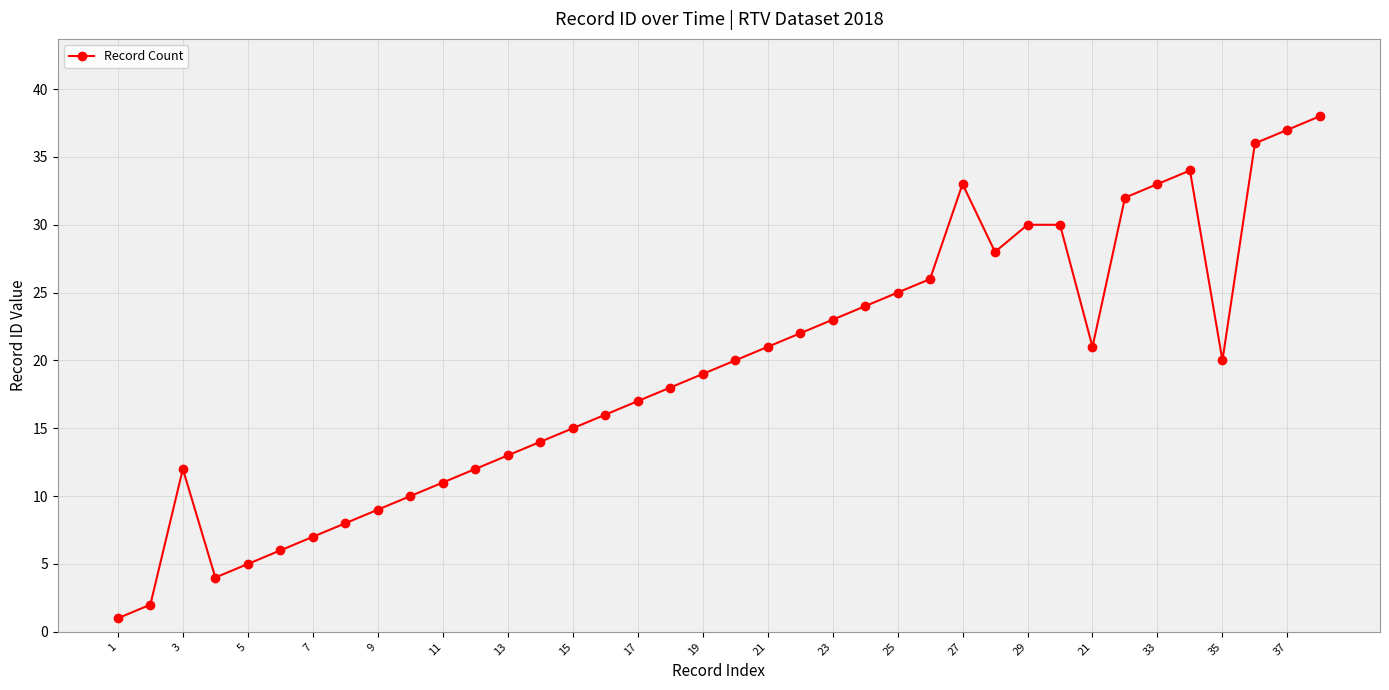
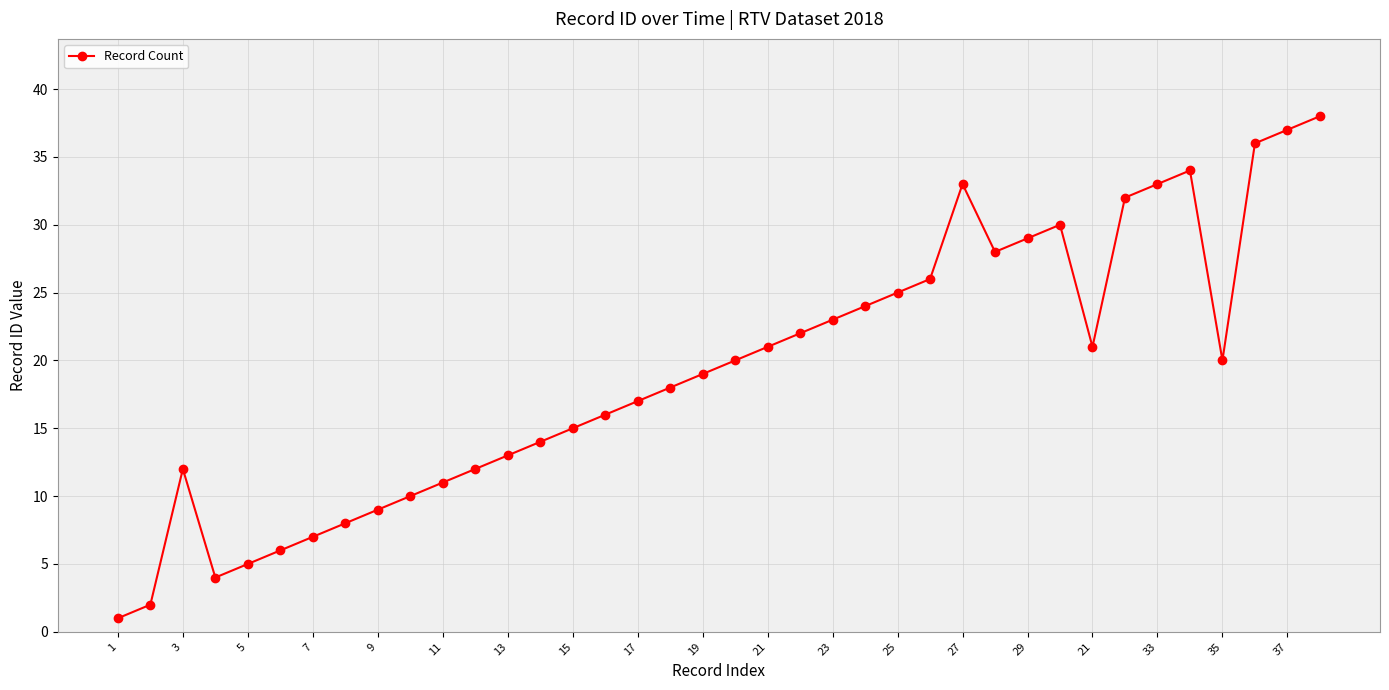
  {
    "1": 1,
    "3": 12,
    "5": 5,
    "7": 7,
    "9": 9,
    "11": 11,
    "13": 13,
    "15": 15,
    "17": 17,
    "19": 19,
    "23": 23,
    "25": 25,
    "27": 33,
-   "29": 30,
+   "29": 29,
    "33": 33,
    "35": 20,
    "37": 37
  }
